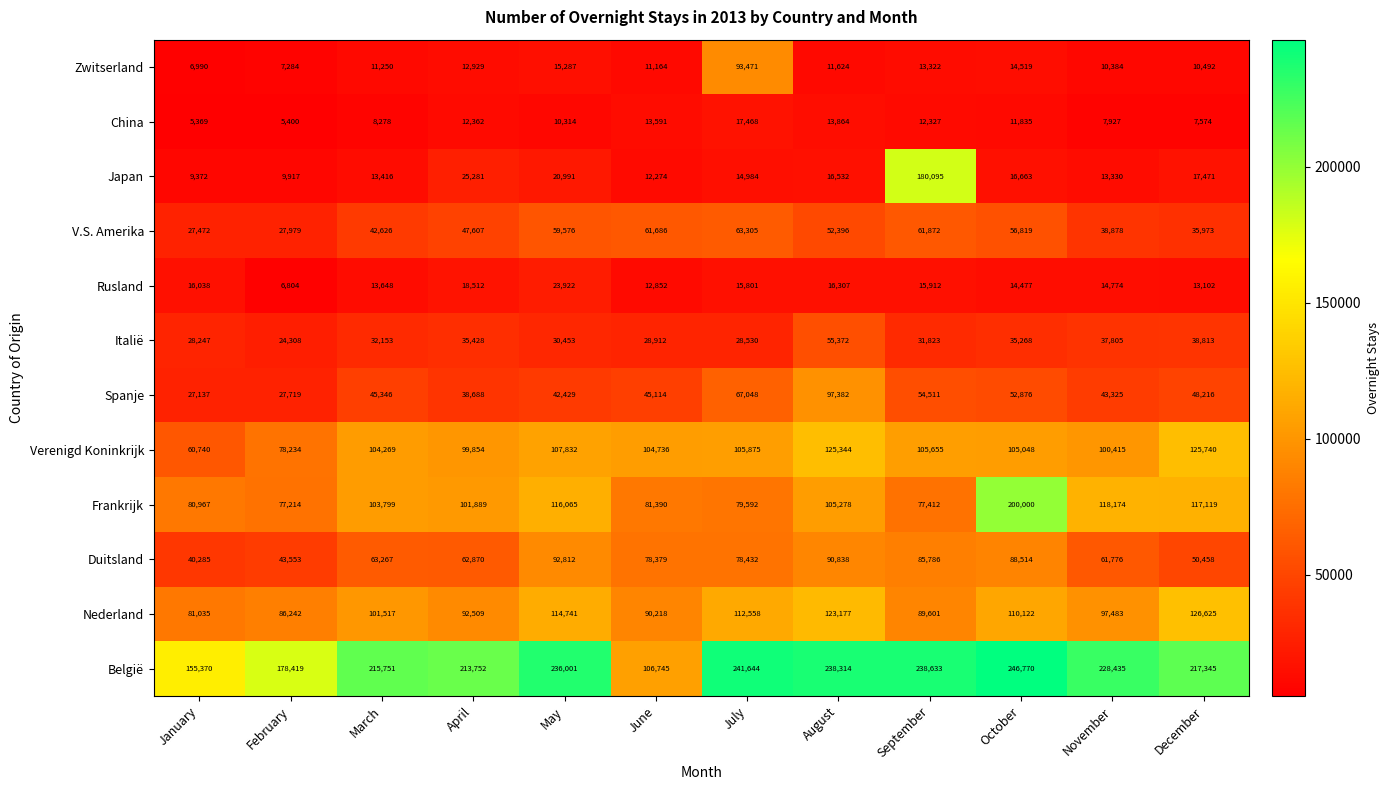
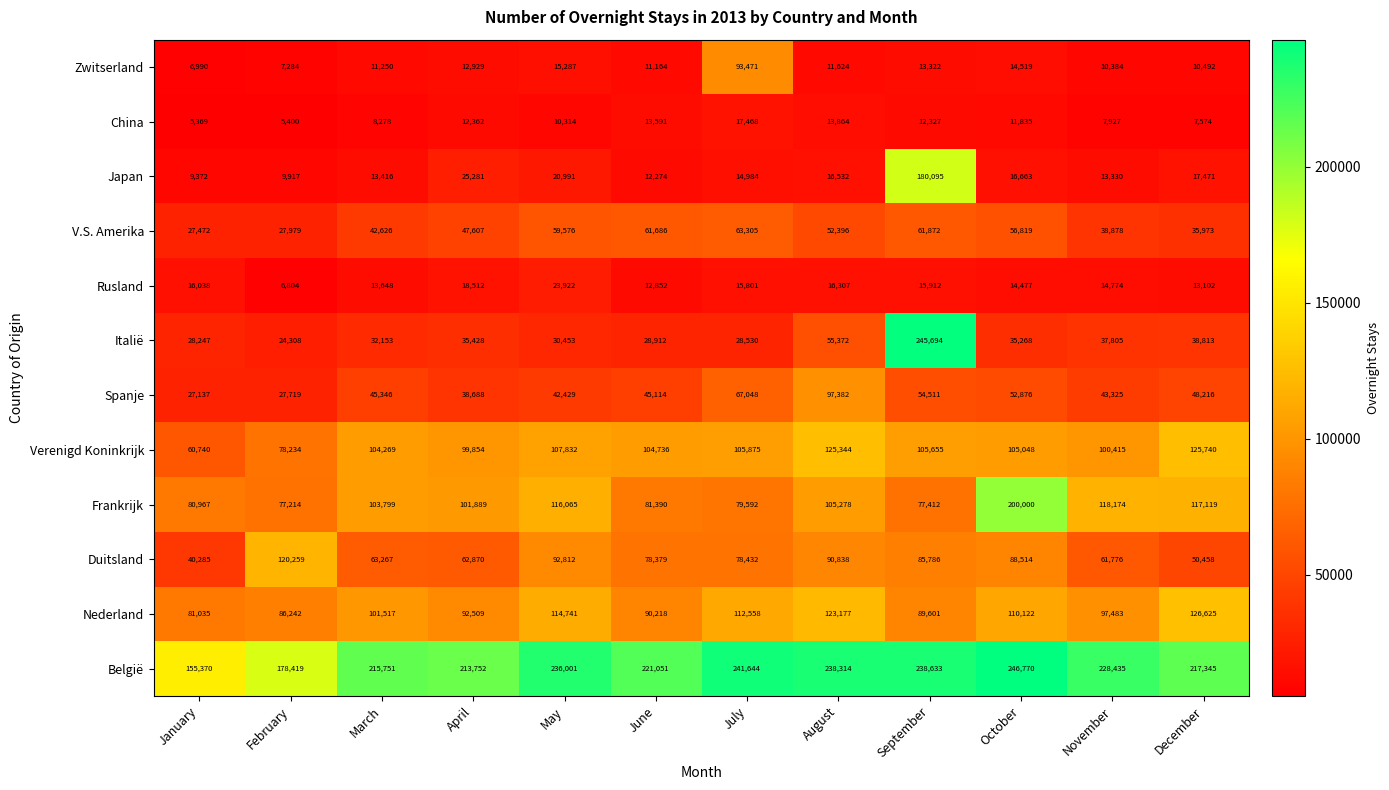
  {
    "Zwitserland": {
      "January": "6,990",
      "February": "7,284",
      "March": "11,250",
      "April": "12,929",
      "May": "15,287",
      "June": "11,164",
      "July": "93,471",
      "August": "11,624",
      "September": "13,322",
      "October": "14,519",
      "November": "10,384",
      "December": "10,492"
    },
    "China": {
      "January": "5,369",
      "February": "5,400",
      "March": "8,278",
      "April": "12,362",
      "May": "10,314",
      "June": "13,591",
      "July": "17,468",
      "August": "13,864",
      "September": "12,327",
      "October": "11,835",
      "November": "7,927",
      "December": "7,574"
    },
    "Japan": {
      "January": "9,372",
      "February": "9,917",
      "March": "13,416",
      "April": "25,281",
      "May": "20,991",
      "June": "12,274",
      "July": "14,984",
      "August": "16,532",
      "September": "180,095",
      "October": "16,663",
      "November": "13,330",
      "December": "17,471"
    },
    "V.S. Amerika": {
      "January": "27,472",
      "February": "27,979",
      "March": "42,626",
      "April": "47,607",
      "May": "59,576",
      "June": "61,686",
      "July": "63,305",
      "August": "52,396",
      "September": "61,872",
      "October": "56,819",
      "November": "38,878",
      "December": "35,973"
    },
    "Rusland": {
      "January": "16,038",
      "February": "6,804",
      "March": "13,648",
      "April": "18,512",
      "May": "23,922",
      "June": "12,852",
      "July": "15,801",
      "August": "16,307",
      "September": "15,912",
      "October": "14,477",
      "November": "14,774",
      "December": "13,102"
    },
    "Italië": {
      "January": "28,247",
      "February": "24,308",
      "March": "32,153",
      "April": "35,428",
      "May": "30,453",
      "June": "28,912",
      "July": "28,530",
      "August": "55,372",
-     "September": "31,823",
+     "September": "245,694",
      "October": "35,268",
      "November": "37,805",
      "December": "38,813"
    },
    "Spanje": {
      "January": "27,137",
      "February": "27,719",
      "March": "45,346",
      "April": "38,688",
      "May": "42,429",
      "June": "45,114",
      "July": "67,048",
      "August": "97,382",
      "September": "54,511",
      "October": "52,876",
      "November": "43,325",
      "December": "48,216"
    },
    "Verenigd Koninkrijk": {
      "January": "60,740",
      "February": "78,234",
      "March": "104,269",
      "April": "99,854",
      "May": "107,832",
      "June": "104,736",
      "July": "105,875",
      "August": "125,344",
      "September": "105,655",
      "October": "105,048",
      "November": "100,415",
      "December": "125,740"
    },
    "Frankrijk": {
      "January": "80,967",
      "February": "77,214",
      "March": "103,799",
      "April": "101,889",
      "May": "116,065",
      "June": "81,390",
      "July": "79,592",
      "August": "105,278",
      "September": "77,412",
      "October": "200,000",
      "November": "118,174",
      "December": "117,119"
    },
    "Duitsland": {
      "January": "40,285",
-     "February": "43,553",
+     "February": "120,259",
      "March": "63,267",
      "April": "62,870",
      "May": "92,812",
      "June": "78,379",
      "July": "78,432",
      "August": "90,838",
      "September": "85,786",
      "October": "88,514",
      "November": "61,776",
      "December": "50,458"
    },
    "Nederland": {
      "January": "81,035",
      "February": "86,242",
      "March": "101,517",
      "April": "92,509",
      "May": "114,741",
      "June": "90,218",
      "July": "112,558",
      "August": "123,177",
      "September": "89,601",
      "October": "110,122",
      "November": "97,483",
      "December": "126,625"
    },
    "België": {
      "January": "155,370",
      "February": "178,419",
      "March": "215,751",
      "April": "213,752",
      "May": "236,001",
-     "June": "106,745",
+     "June": "221,051",
      "July": "241,644",
      "August": "238,314",
      "September": "238,633",
      "October": "246,770",
      "November": "228,435",
      "December": "217,345"
    }
  }
